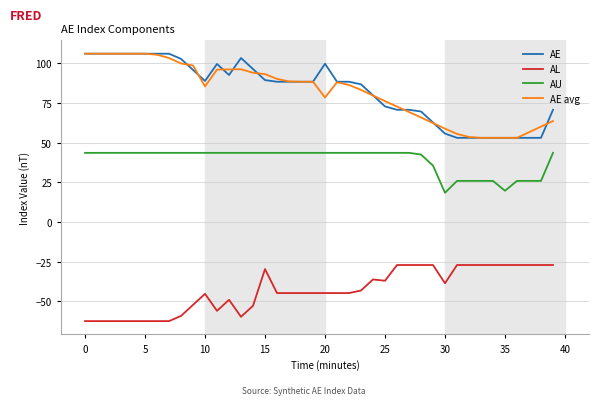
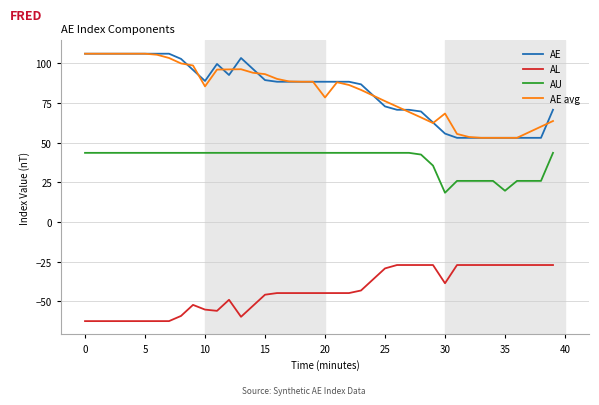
  {
    "AE": {
      "10": 89,
      "15": 89,
-     "20": 100,
+     "20": 88,
      "25": 73,
      "30": 56
    },
    "AL": {
      "0": -62,
      "5": -62,
-     "10": -45,
-     "15": -30,
+     "10": -55,
+     "15": -46,
      "20": -45,
-     "25": -37,
+     "25": -29,
      "30": -39,
      "35": -27
    },
    "AU": {
      "0": 44,
      "5": 44,
      "10": 44,
      "15": 44,
      "20": 44,
      "25": 44,
      "30": 18,
      "35": 20
    },
    "AE avg": {
      "10": 85,
      "15": 93,
      "20": 78,
      "25": 76,
-     "30": 59
+     "30": 68
    }
  }
